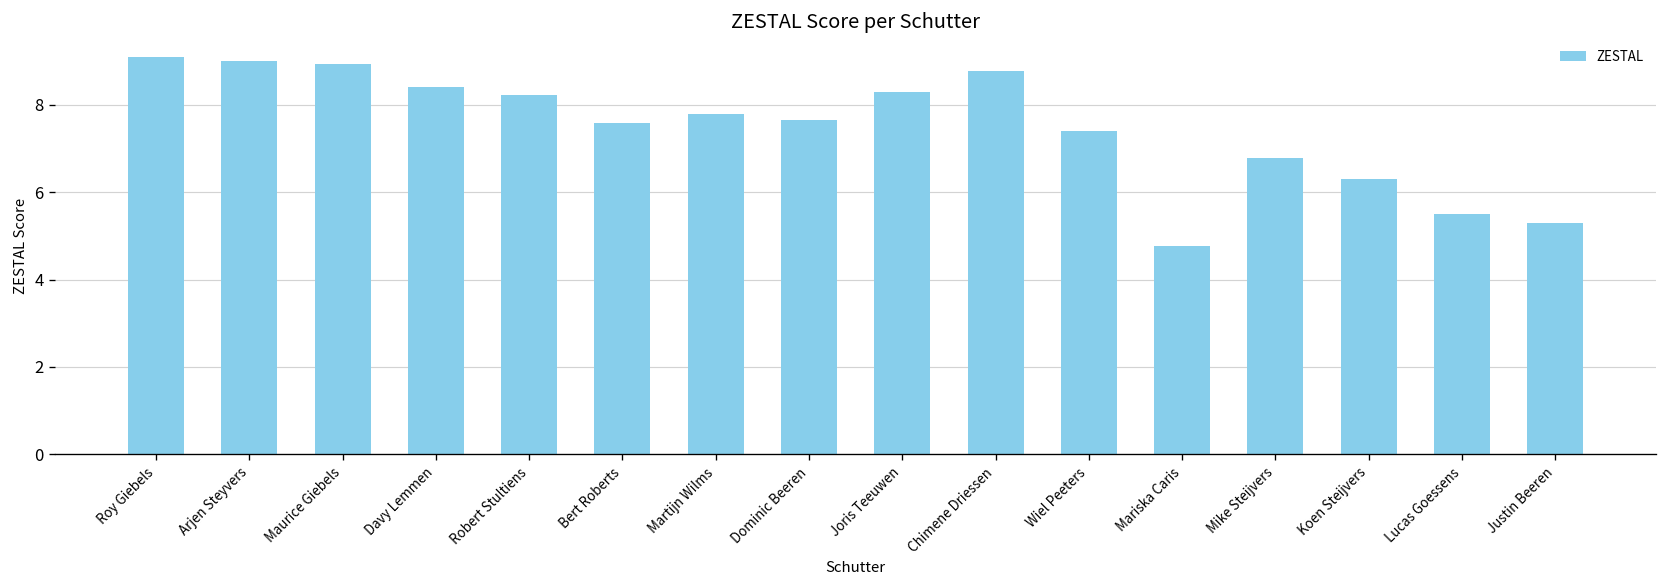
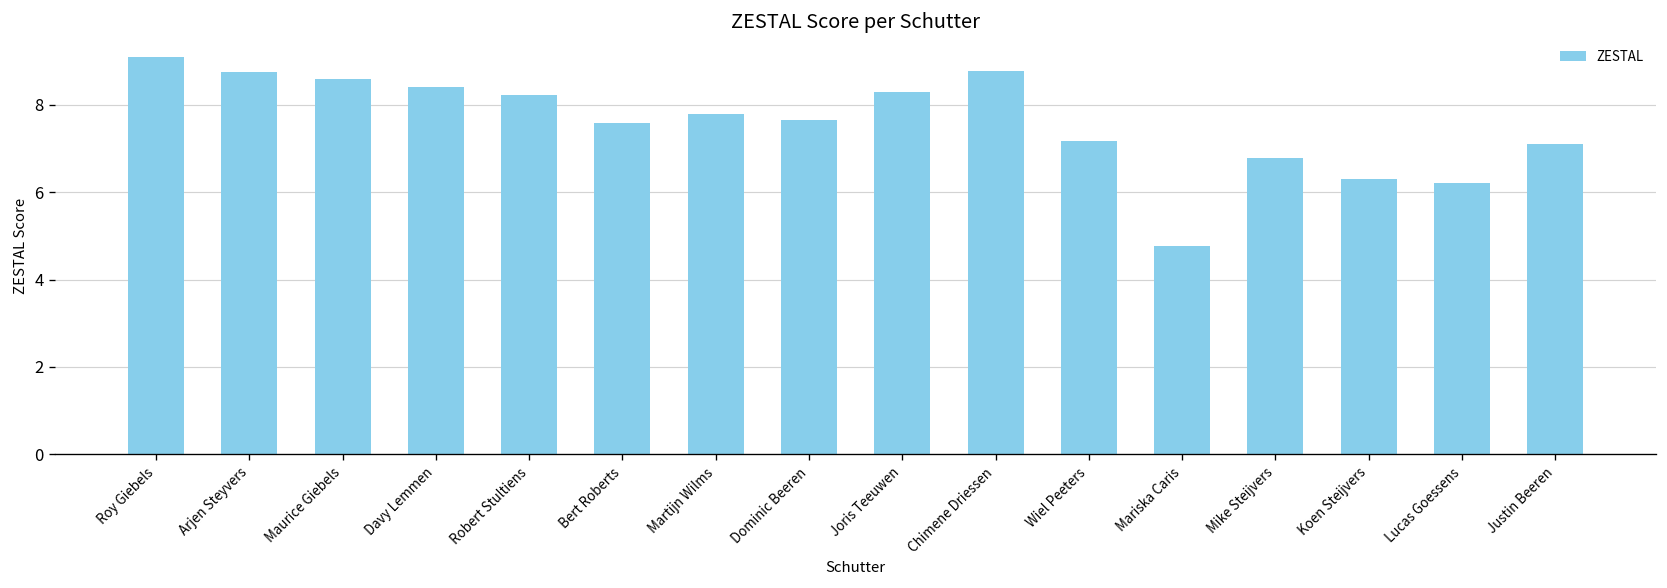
  {
    "Roy Giebels": 9.1,
-   "Arjen Steyvers": 9.0,
-   "Maurice Giebels": 8.9,
+   "Arjen Steyvers": 8.8,
+   "Maurice Giebels": 8.6,
    "Davy Lemmen": 8.4,
    "Robert Stultiens": 8.2,
    "Bert Roberts": 7.6,
    "Martijn Wilms": 7.8,
    "Dominic Beeren": 7.7,
    "Joris Teeuwen": 8.3,
    "Chimene Driessen": 8.8,
-   "Wiel Peeters": 7.4,
+   "Wiel Peeters": 7.2,
    "Mariska Caris": 4.8,
    "Mike Steijvers": 6.8,
    "Koen Steijvers": 6.3,
-   "Lucas Goessens": 5.5,
-   "Justin Beeren": 5.3
+   "Lucas Goessens": 6.2,
+   "Justin Beeren": 7.1
  }
